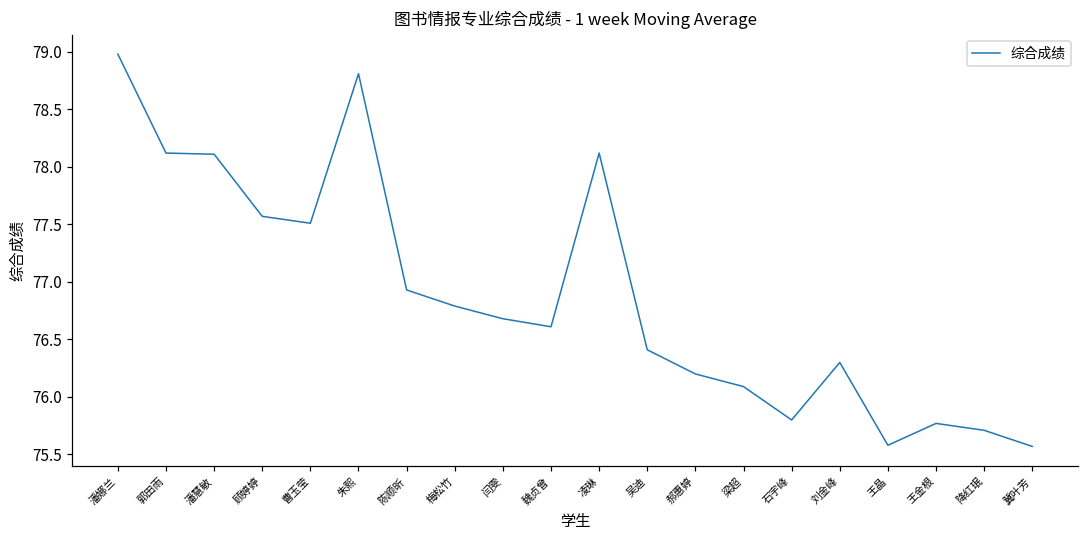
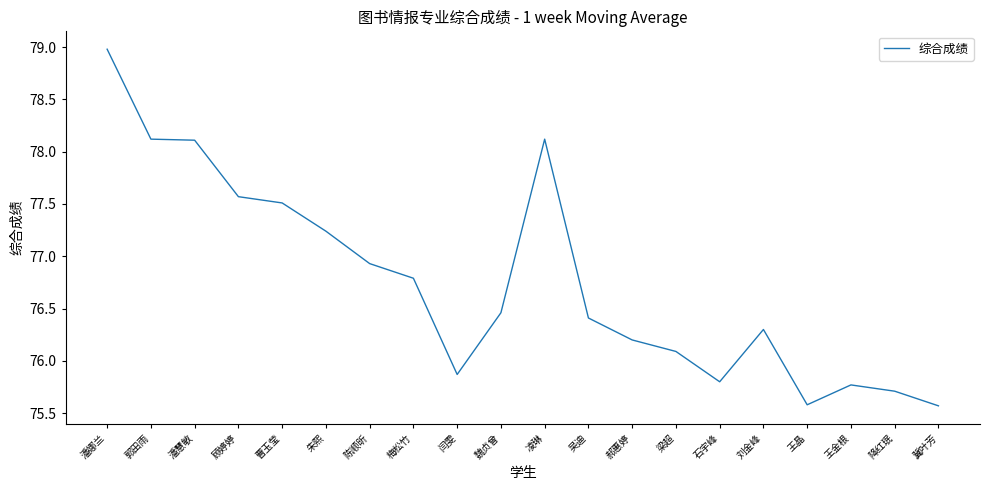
  {
    "潘娜兰": 78.98,
    "郭田雨": 78.12,
    "潘慧敏": 78.11,
    "顾婷婷": 77.57,
    "曹玉莹": 77.51,
-   "朱熙": 78.81,
+   "朱熙": 77.24,
    "陈顺昕": 76.93,
    "梅松竹": 76.79,
-   "闫雯": 76.68,
-   "魏贞曾": 76.61,
+   "闫雯": 75.87,
+   "魏贞曾": 76.46,
    "凌琳": 78.12,
    "吴迪": 76.41,
    "郝惠婷": 76.20,
    "梁超": 76.09,
    "石宇峰": 75.80,
    "刘金峰": 76.30,
    "王晶": 75.58,
    "王金根": 75.77,
    "降红珉": 75.71,
    "冀叶芳": 75.57
  }
